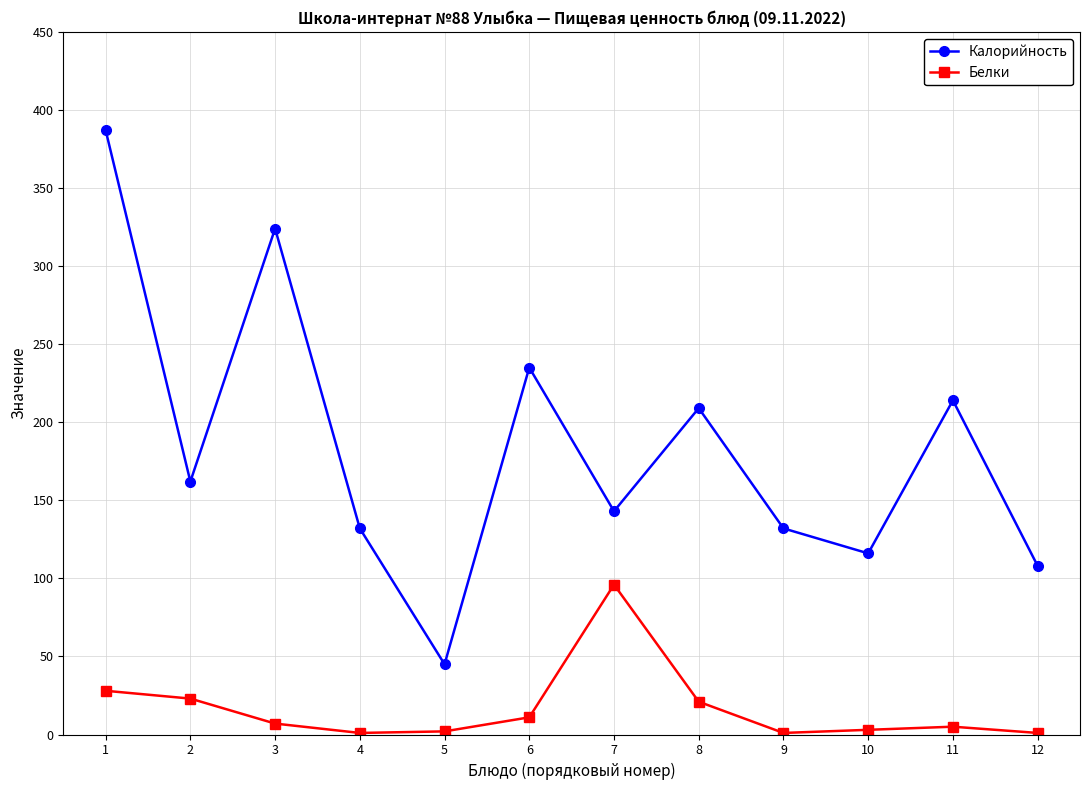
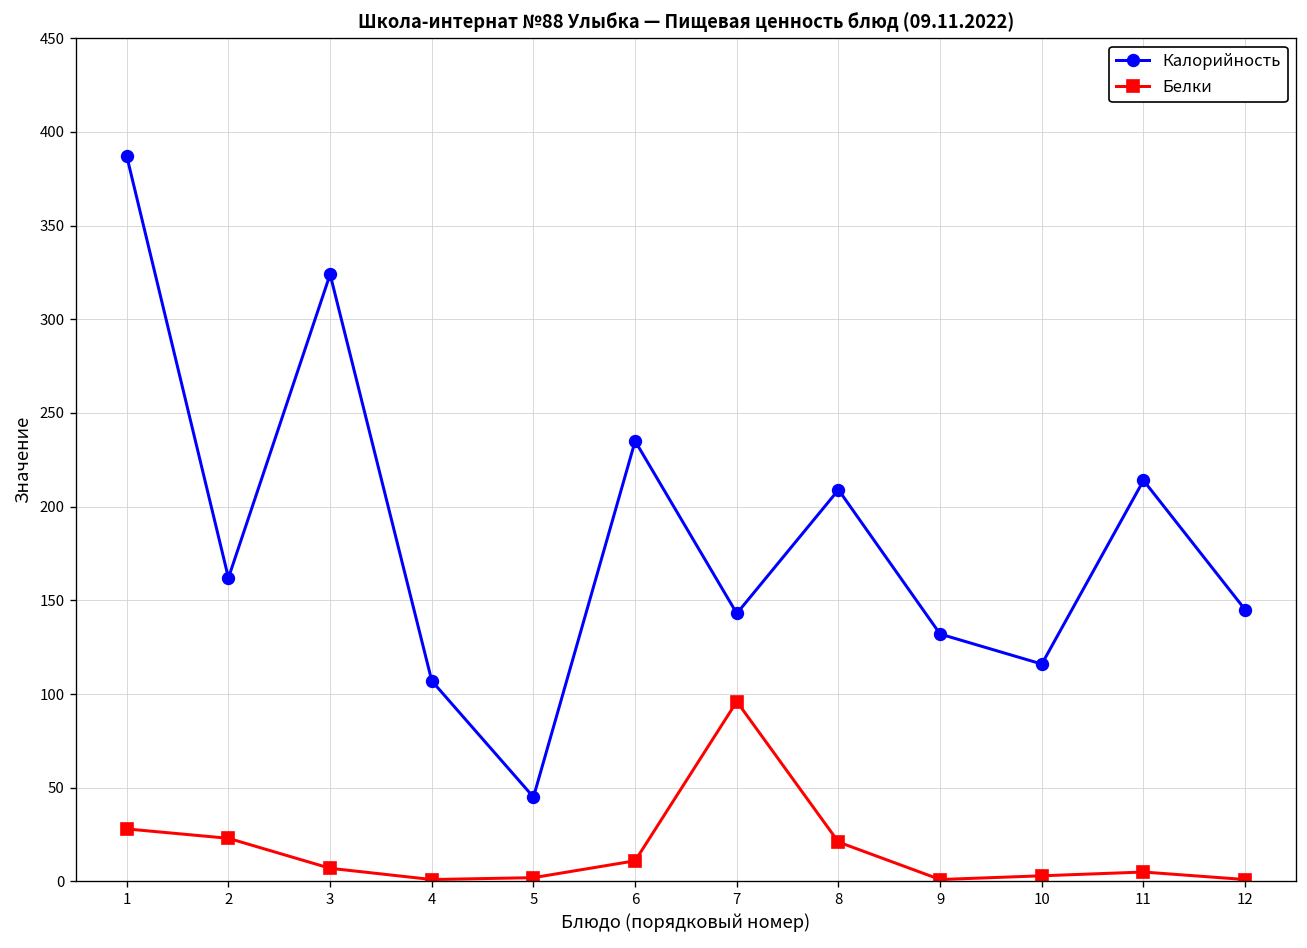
  {
    "Калорийность": {
      "1": 387,
      "2": 162,
      "3": 324,
-     "4": 132,
+     "4": 107,
      "5": 45,
      "6": 235,
      "7": 143,
      "8": 209,
      "9": 132,
      "10": 116,
      "11": 214,
-     "12": 108
+     "12": 145
    },
    "Белки": {
      "1": 28,
      "2": 23,
      "3": 7,
      "4": 1,
      "5": 2,
      "6": 11,
      "7": 96,
      "8": 21,
      "9": 1,
      "10": 3,
      "11": 5,
      "12": 1
    }
  }
